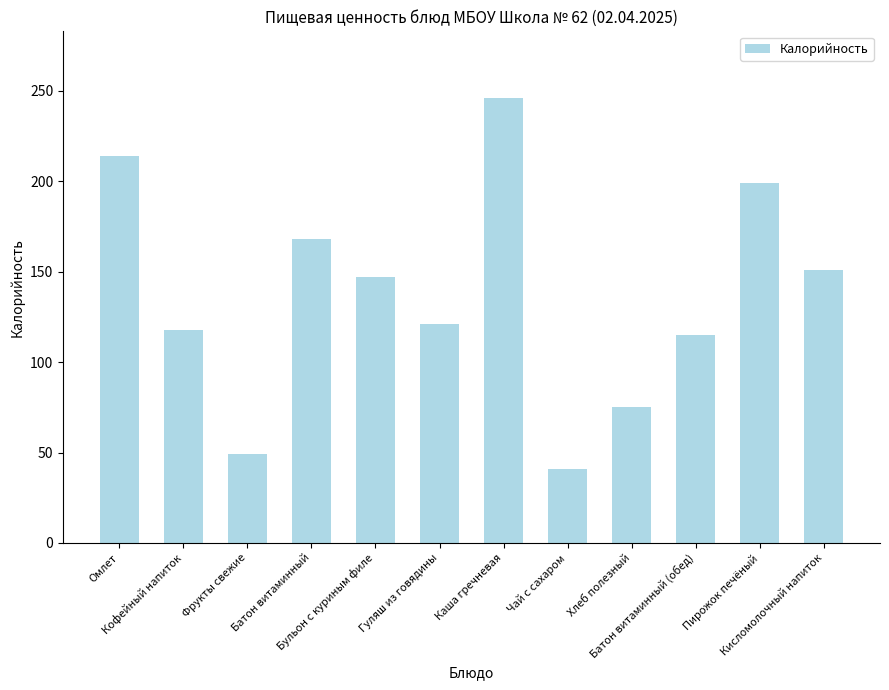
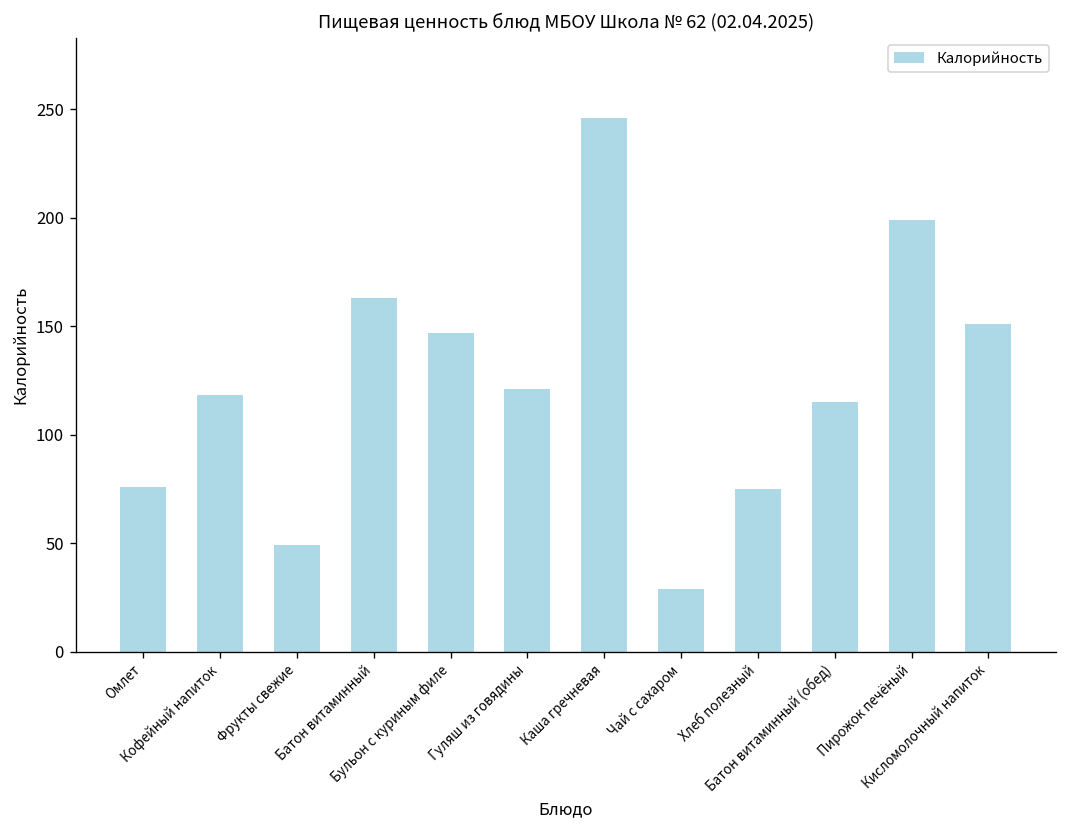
  {
-   "Омлет": 214,
+   "Омлет": 76,
    "Кофейный напиток": 118,
    "Фрукты свежие": 49,
-   "Батон витаминный": 168,
+   "Батон витаминный": 163,
    "Бульон с куриным филе": 147,
    "Гуляш из говядины": 121,
    "Каша гречневая": 246,
-   "Чай с сахаром": 41,
+   "Чай с сахаром": 29,
    "Хлеб полезный": 75,
    "Батон витаминный (обед)": 115,
    "Пирожок печёный": 199,
    "Кисломолочный напиток": 151
  }
